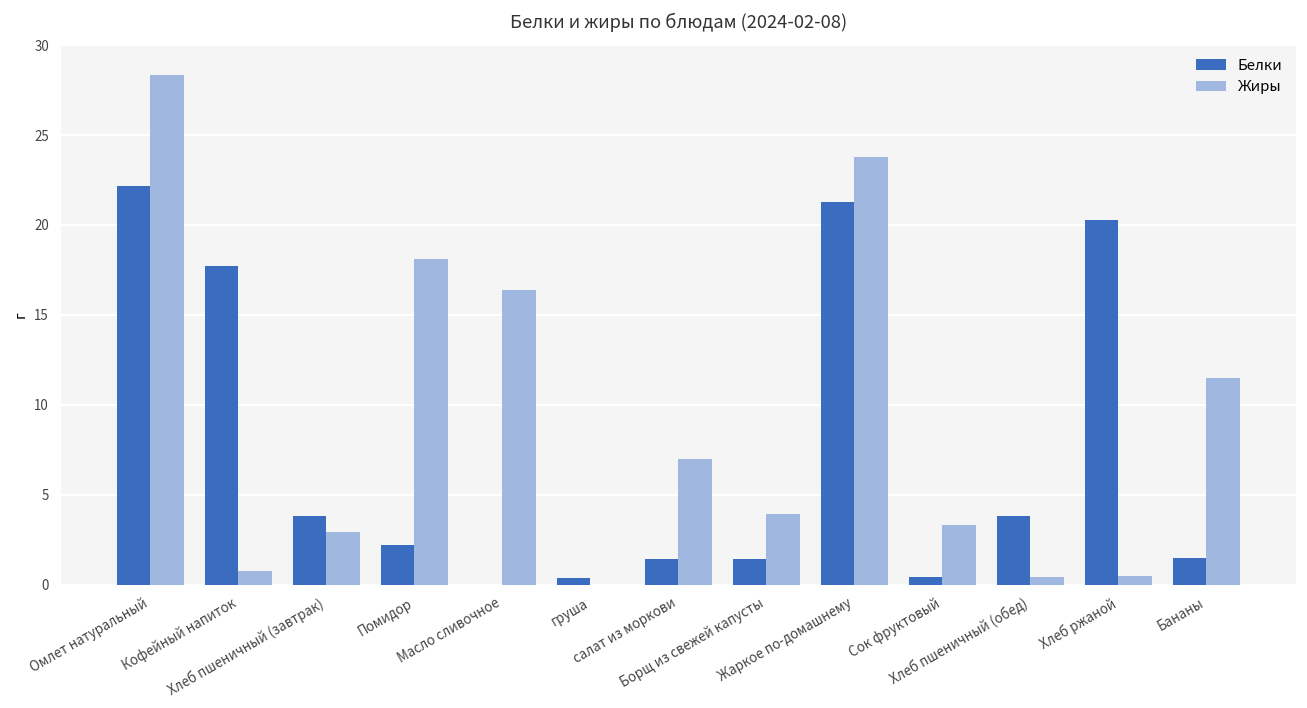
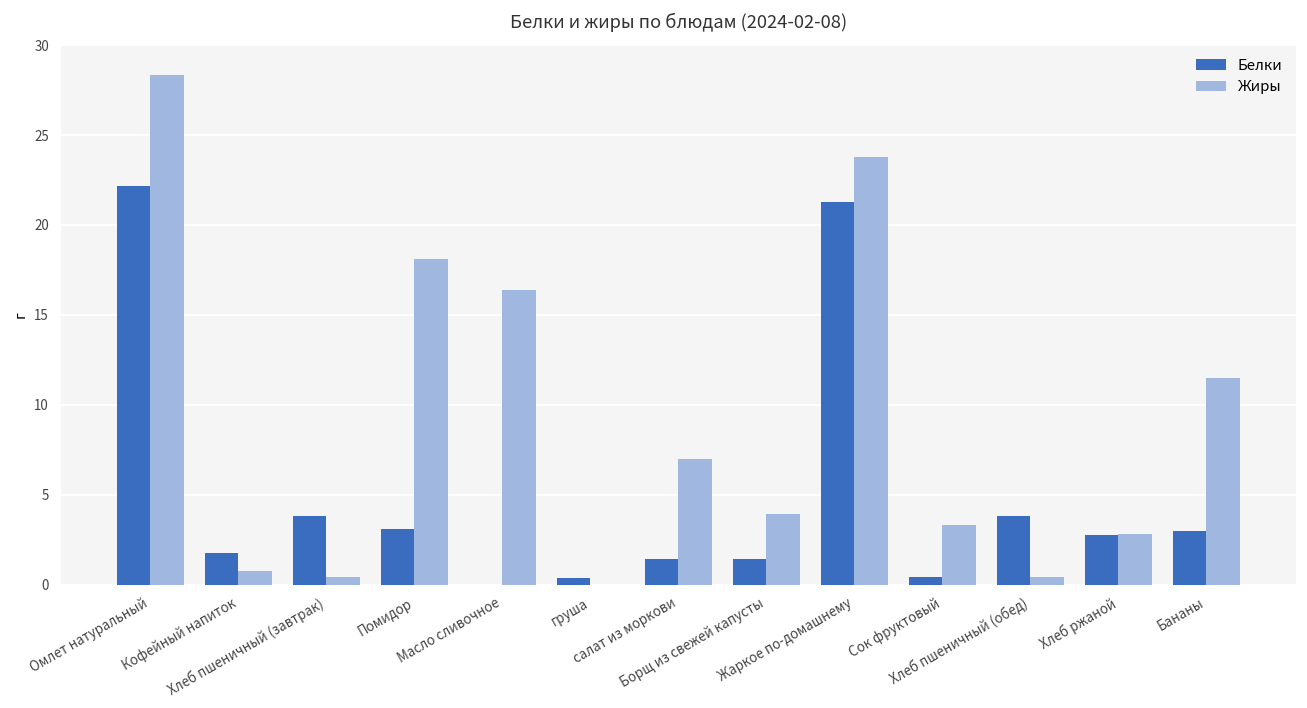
  {
    "Белки": {
      "Омлет натуральный": 22.2,
-     "Кофейный напиток": 17.7,
+     "Кофейный напиток": 1.8,
      "Хлеб пшеничный (завтрак)": 3.8,
-     "Помидор": 2.2,
+     "Помидор": 3.1,
      "Масло сливочное": 0.0,
      "груша": 0.4,
      "салат из моркови": 1.4,
      "Борщ из свежей капусты": 1.5,
      "Жаркое по-домашнему": 21.3,
      "Сок фруктовый": 0.4,
      "Хлеб пшеничный (обед)": 3.8,
-     "Хлеб ржаной": 20.3,
-     "Бананы": 1.5
+     "Хлеб ржаной": 2.8,
+     "Бананы": 3.0
    },
    "Жиры": {
      "Омлет натуральный": 28.3,
      "Кофейный напиток": 0.8,
-     "Хлеб пшеничный (завтрак)": 2.9,
+     "Хлеб пшеничный (завтрак)": 0.5,
      "Помидор": 18.1,
      "Масло сливочное": 16.4,
      "груша": 0.0,
      "салат из моркови": 7.0,
      "Борщ из свежей капусты": 3.9,
      "Жаркое по-домашнему": 23.8,
      "Сок фруктовый": 3.3,
      "Хлеб пшеничный (обед)": 0.5,
-     "Хлеб ржаной": 0.5,
+     "Хлеб ржаной": 2.8,
      "Бананы": 11.5
    }
  }
